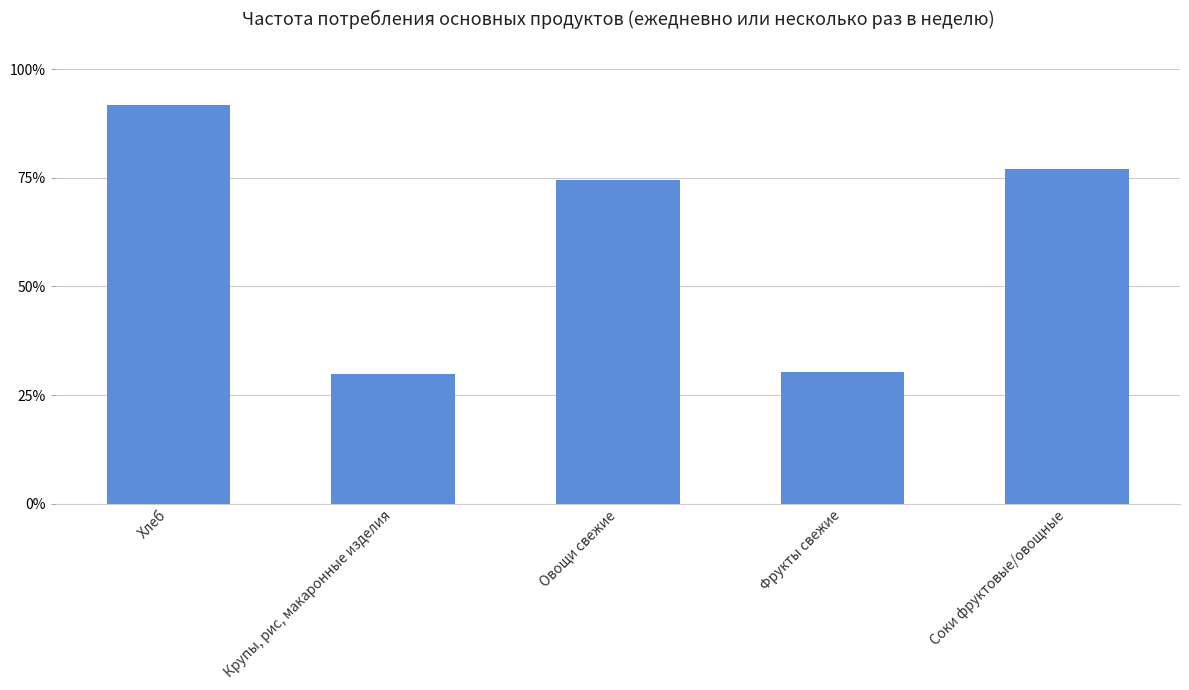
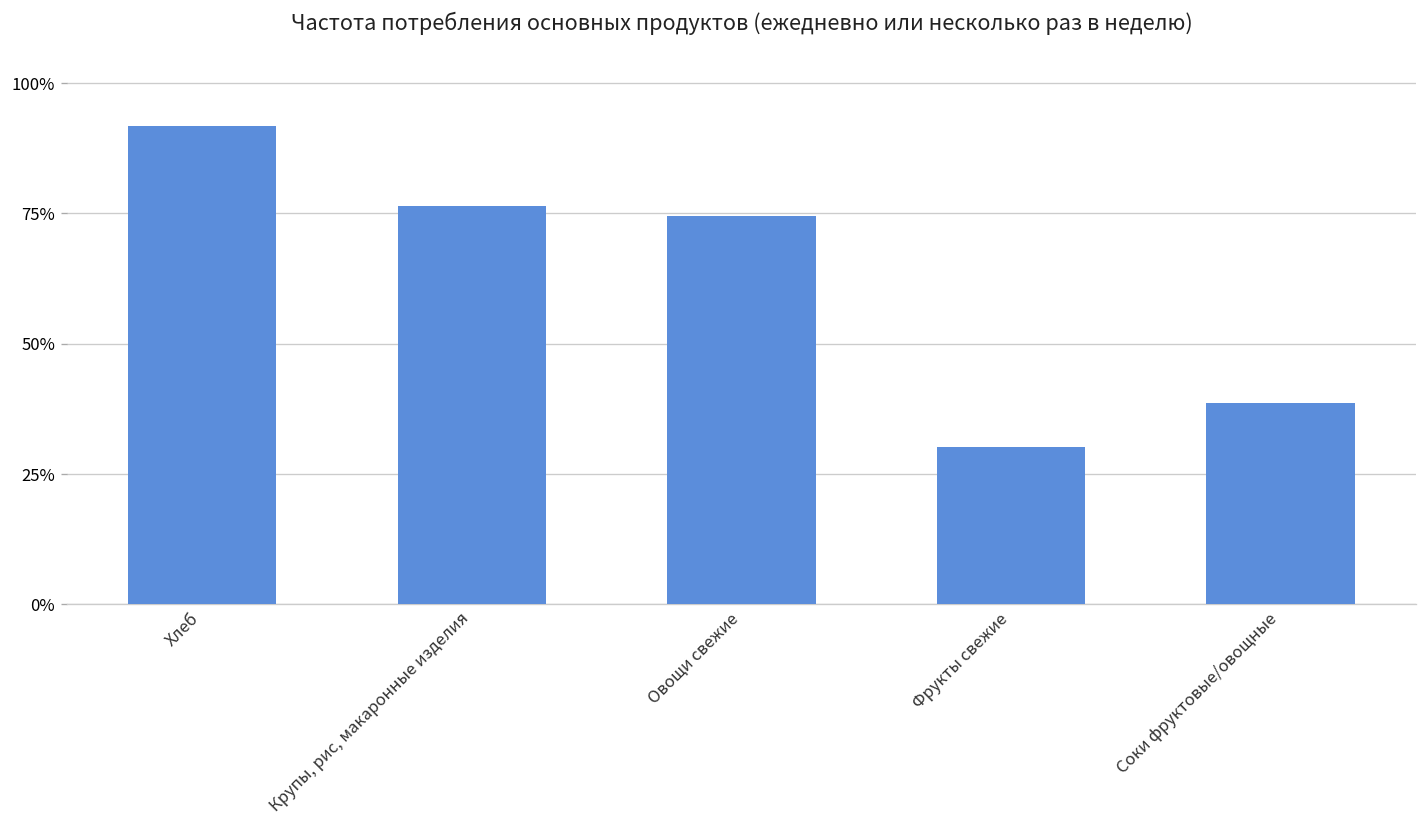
  {
    "Хлеб": "92%",
-   "Крупы, рис, макаронные изделия": "30%",
+   "Крупы, рис, макаронные изделия": "76%",
    "Овощи свежие": "75%",
    "Фрукты свежие": "30%",
-   "Соки фруктовые/овощные": "77%"
+   "Соки фруктовые/овощные": "39%"
  }
